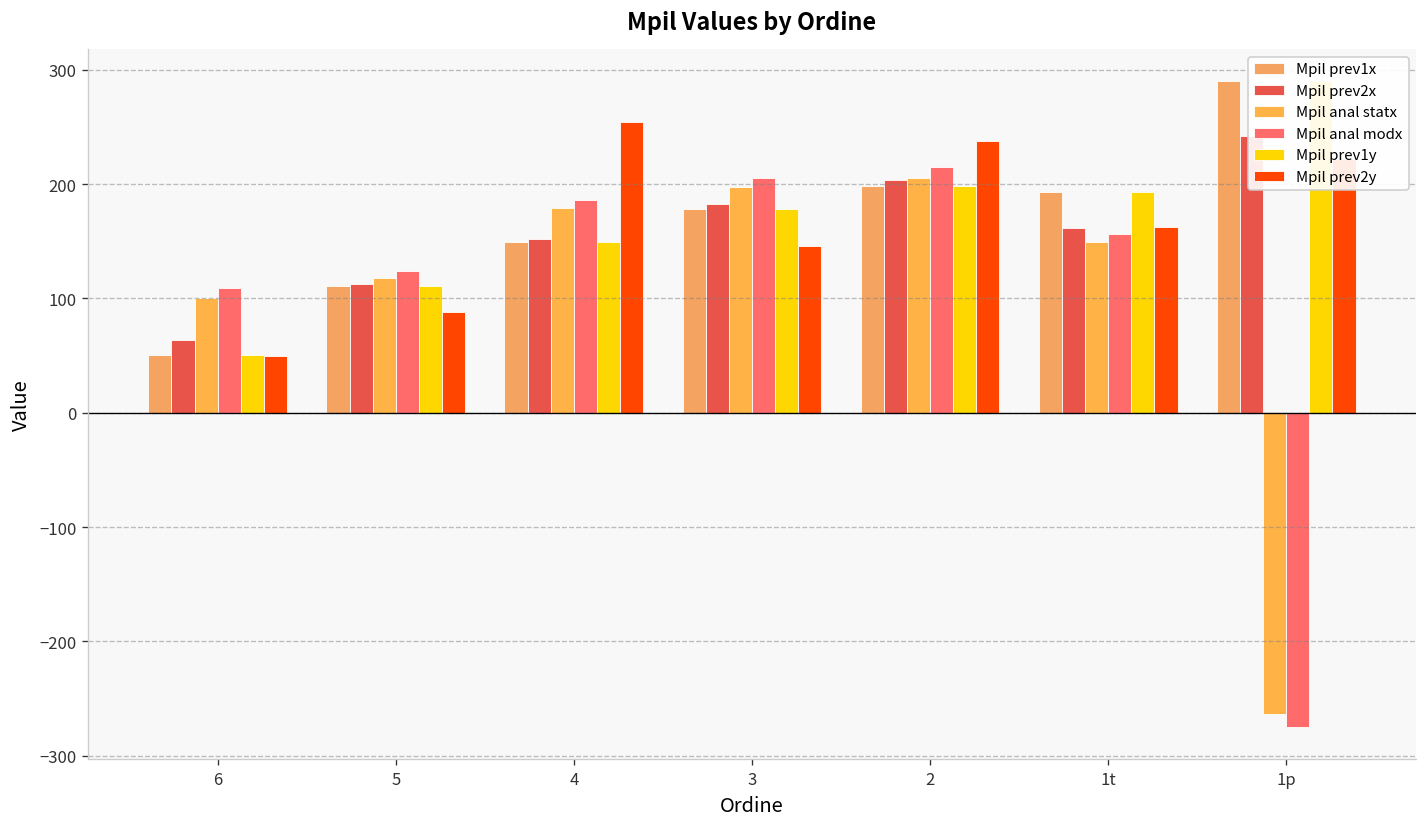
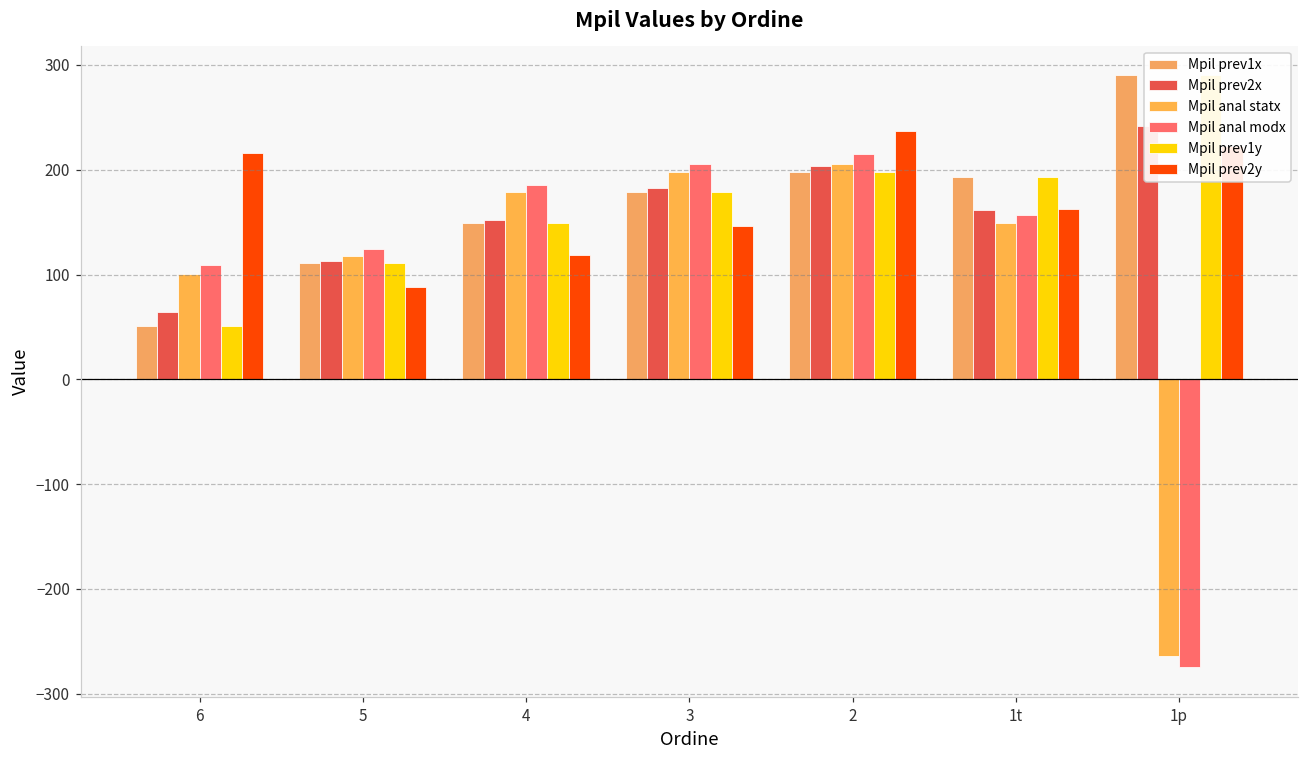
  {
    "Mpil prev1y": {
      "6": 50,
      "5": 110,
      "4": 150,
      "3": 180,
      "2": 200,
      "1t": 190
    },
    "Mpil prev2y": {
-     "6": 50,
+     "6": 220,
      "5": 90,
-     "4": 250,
+     "4": 120,
      "3": 150,
      "2": 240,
      "1t": 160
    }
  }
